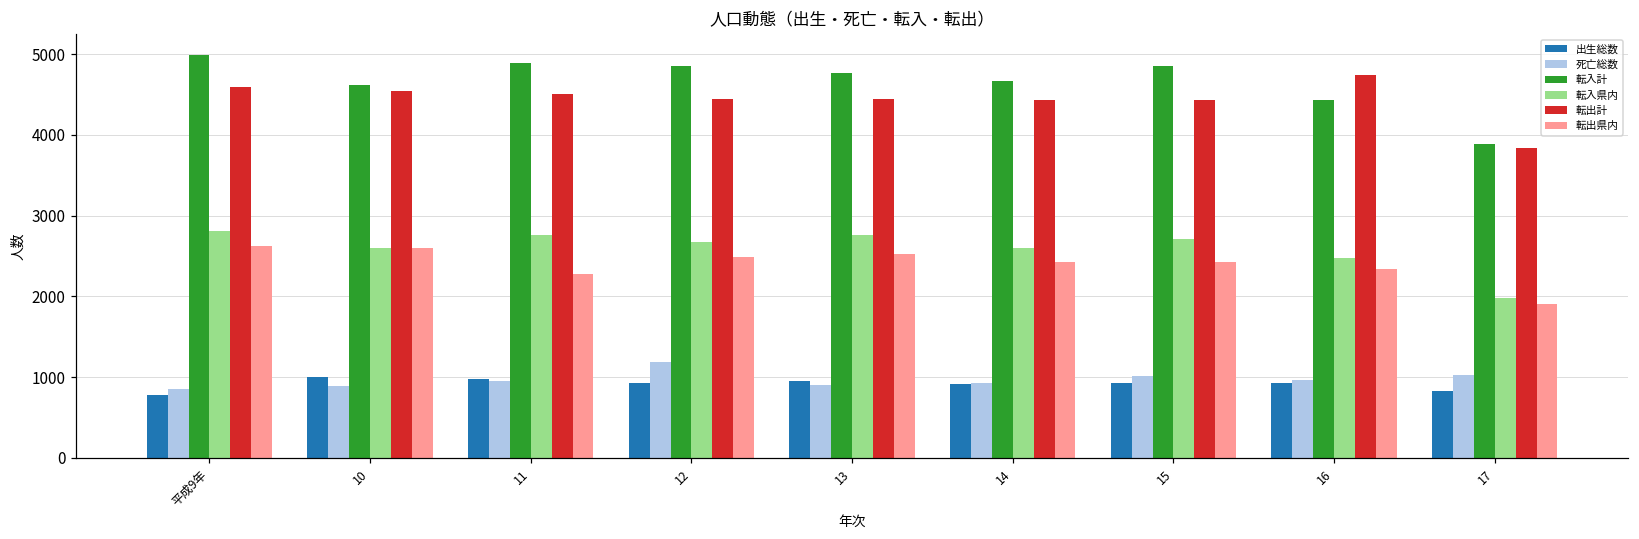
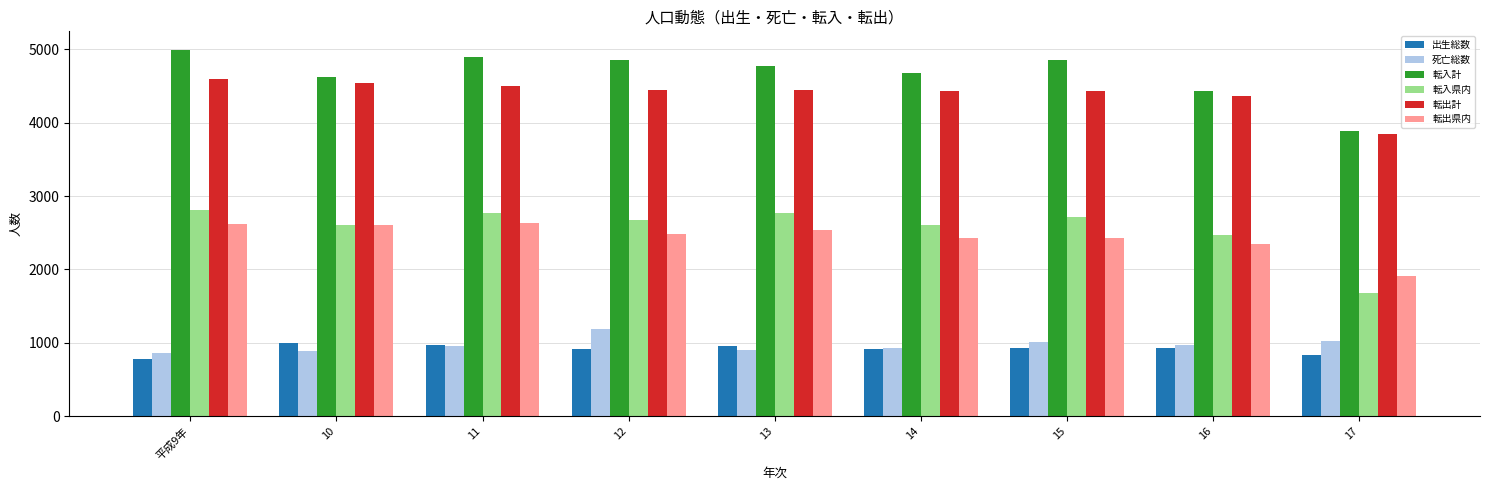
  {
    "出生総数": {
      "平成9年": 800,
      "10": 1000,
      "11": 1000,
      "12": 900,
      "13": 1000,
      "14": 900,
      "15": 900,
      "16": 900,
      "17": 800
    },
    "死亡総数": {
      "平成9年": 900,
      "10": 900,
      "11": 1000,
      "12": 1200,
      "13": 900,
      "14": 900,
      "15": 1000,
      "16": 1000,
      "17": 1000
    },
    "転入計": {
      "平成9年": 5000,
      "10": 4600,
      "11": 4900,
      "12": 4900,
      "13": 4800,
      "14": 4700,
      "15": 4800,
      "16": 4400,
      "17": 3900
    },
    "転入県内": {
      "平成9年": 2800,
      "10": 2600,
      "11": 2800,
      "12": 2700,
      "13": 2800,
      "14": 2600,
      "15": 2700,
      "16": 2500,
-     "17": 2000
+     "17": 1700
    },
    "転出計": {
      "平成9年": 4600,
      "10": 4500,
      "11": 4500,
      "12": 4400,
      "13": 4400,
      "14": 4400,
      "15": 4400,
-     "16": 4700,
+     "16": 4400,
      "17": 3800
    },
    "転出県内": {
      "平成9年": 2600,
      "10": 2600,
-     "11": 2300,
+     "11": 2600,
      "12": 2500,
      "13": 2500,
      "14": 2400,
      "15": 2400,
      "16": 2300,
      "17": 1900
    }
  }
